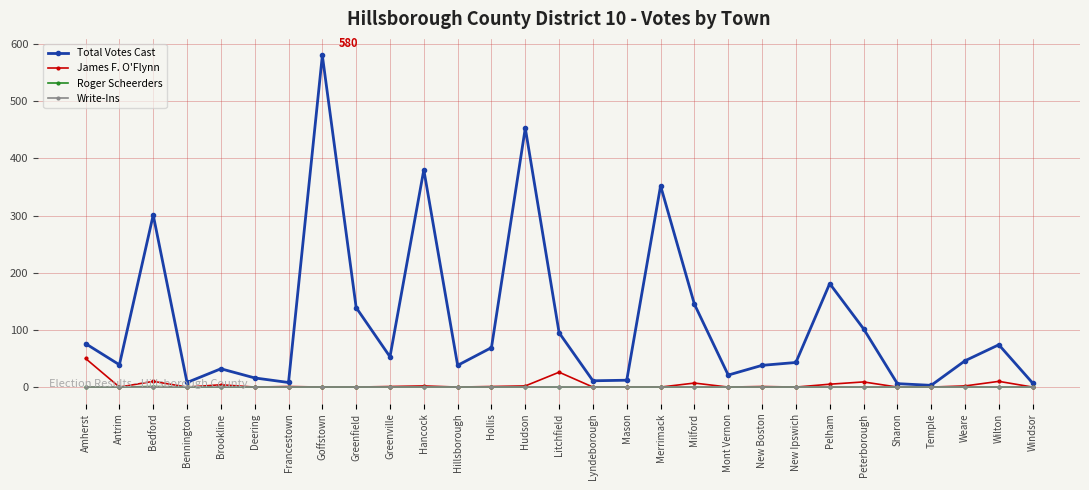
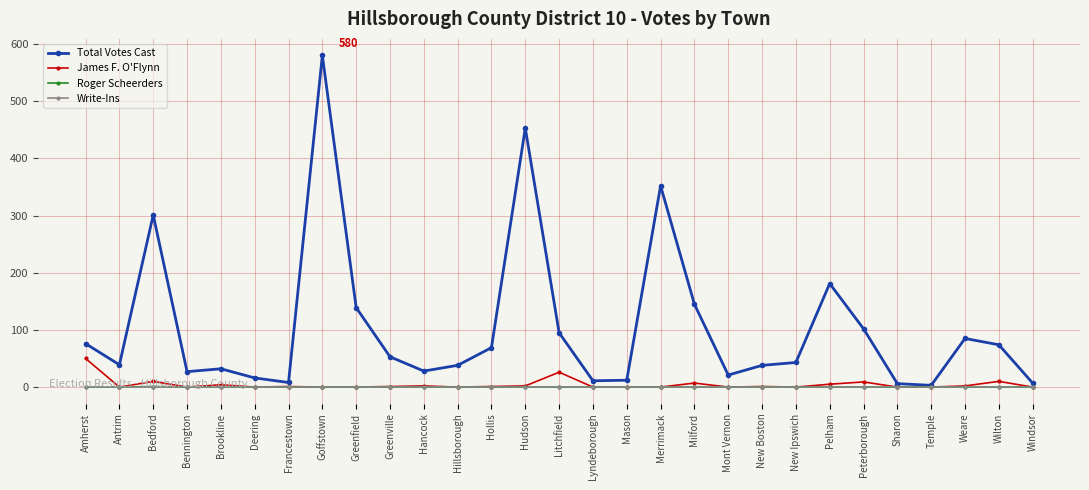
  {
    "Total Votes Cast": {
      "Amherst": 80,
      "Antrim": 40,
      "Bedford": 300,
-     "Bennington": 10,
+     "Bennington": 30,
      "Brookline": 30,
      "Deering": 20,
      "Francestown": 10,
      "Greenfield": 140,
      "Greenville": 50,
-     "Hancock": 380,
+     "Hancock": 30,
      "Hillsborough": 40,
      "Hollis": 70,
      "Hudson": 450,
      "Litchfield": 100,
      "Lyndeborough": 10,
      "Mason": 10,
      "Merrimack": 350,
      "Milford": 150,
      "Mont Vernon": 20,
      "New Boston": 40,
      "New Ipswich": 40,
      "Pelham": 180,
      "Peterborough": 100,
      "Sharon": 10,
-     "Weare": 50,
+     "Weare": 90,
      "Wilton": 70,
      "Windsor": 10
    },
    "James F. O'Flynn": {
      "Amherst": 50,
      "Bedford": 10,
      "Litchfield": 30,
      "Milford": 10,
      "Pelham": 10,
      "Peterborough": 10,
      "Wilton": 10
    }
  }
